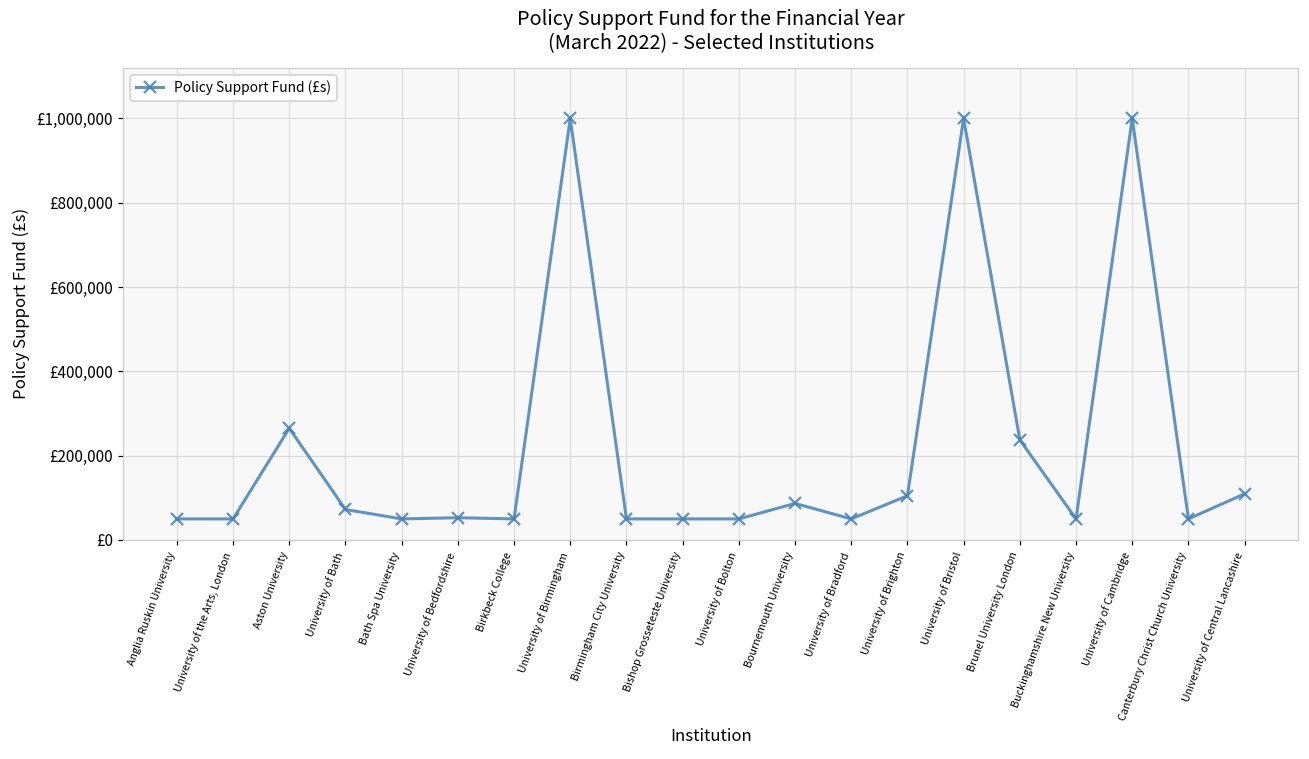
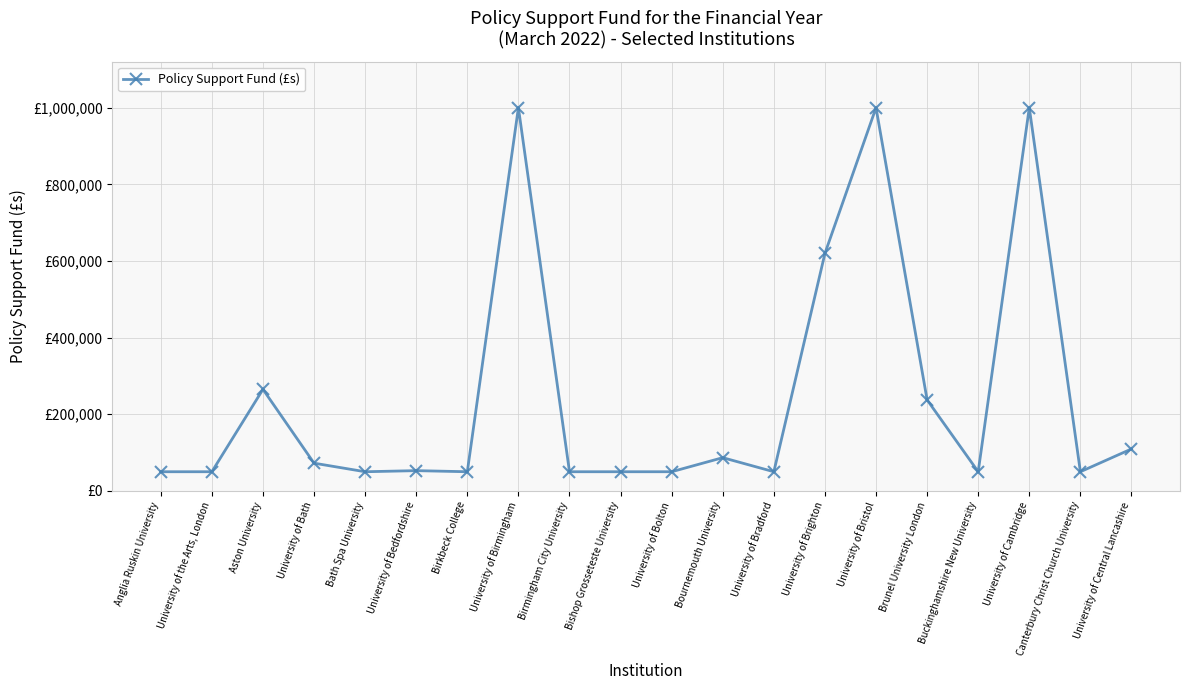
  {
    "Anglia Ruskin University": "£50,000",
    "University of the Arts, London": "£50,000",
    "Aston University": "£270,000",
    "University of Bath": "£70,000",
    "Bath Spa University": "£50,000",
    "University of Bedfordshire": "£50,000",
    "Birkbeck College": "£50,000",
    "University of Birmingham": "£1,000,000",
    "Birmingham City University": "£50,000",
    "Bishop Grosseteste University": "£50,000",
    "University of Bolton": "£50,000",
    "Bournemouth University": "£90,000",
    "University of Bradford": "£50,000",
-   "University of Brighton": "£100,000",
+   "University of Brighton": "£620,000",
    "University of Bristol": "£1,000,000",
    "Brunel University London": "£240,000",
    "Buckinghamshire New University": "£50,000",
    "University of Cambridge": "£1,000,000",
    "Canterbury Christ Church University": "£50,000",
    "University of Central Lancashire": "£110,000"
  }
